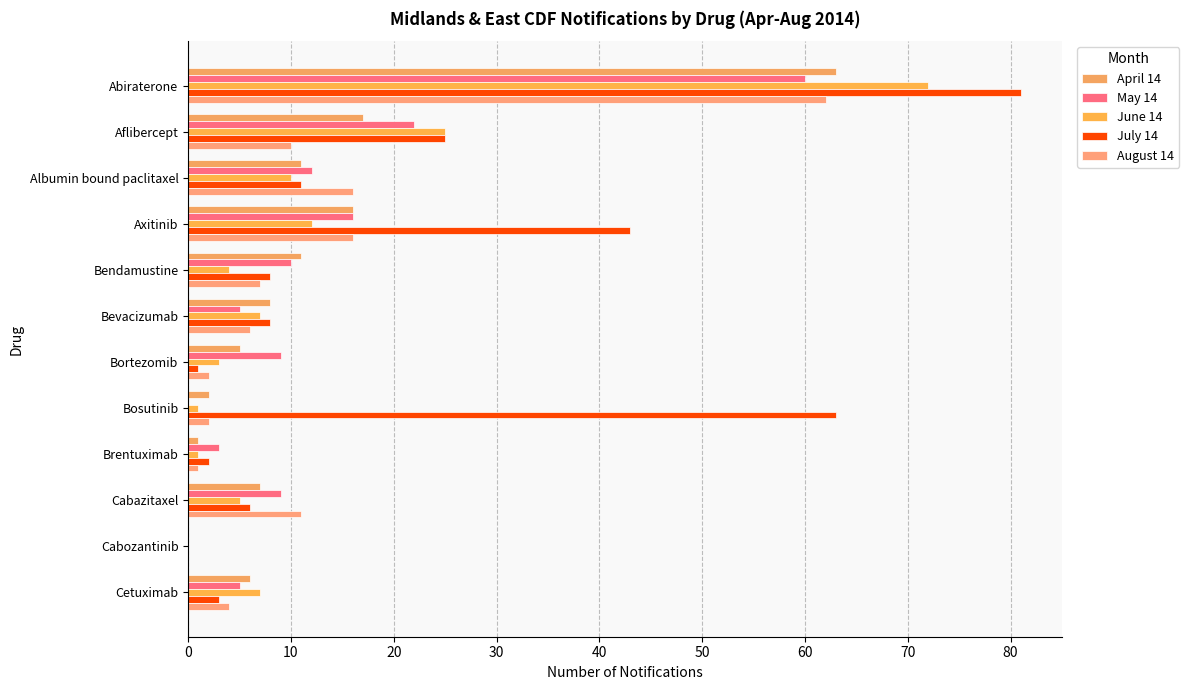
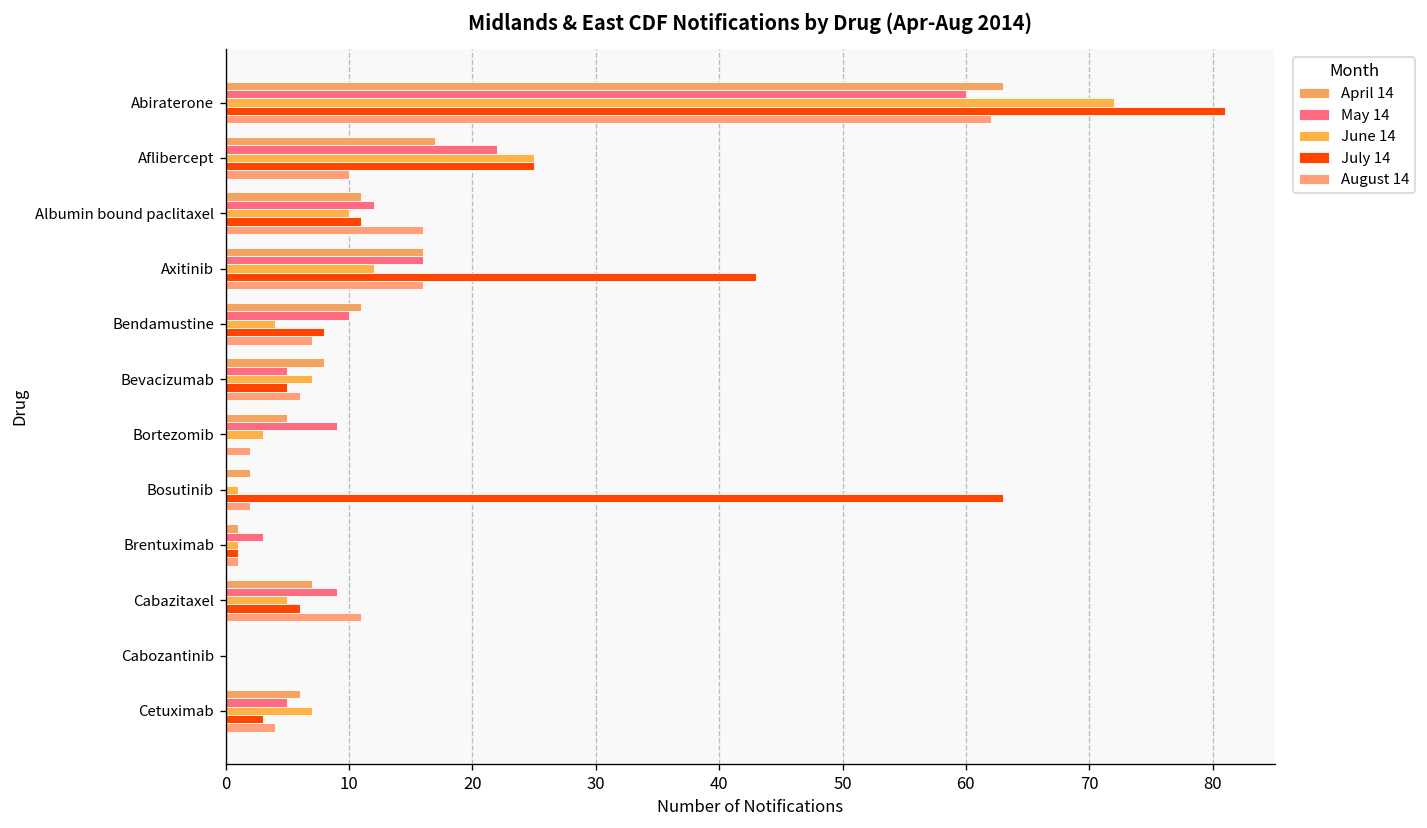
  {
    "July 14": {
      "Abiraterone": 81,
      "Aflibercept": 25,
      "Albumin bound paclitaxel": 11,
      "Axitinib": 43,
      "Bendamustine": 8,
-     "Bevacizumab": 8,
-     "Bortezomib": 1,
+     "Bevacizumab": 5,
+     "Bortezomib": 0,
      "Bosutinib": 63,
-     "Brentuximab": 2,
+     "Brentuximab": 1,
      "Cabazitaxel": 6,
      "Cabozantinib": 0,
      "Cetuximab": 3
    }
  }
